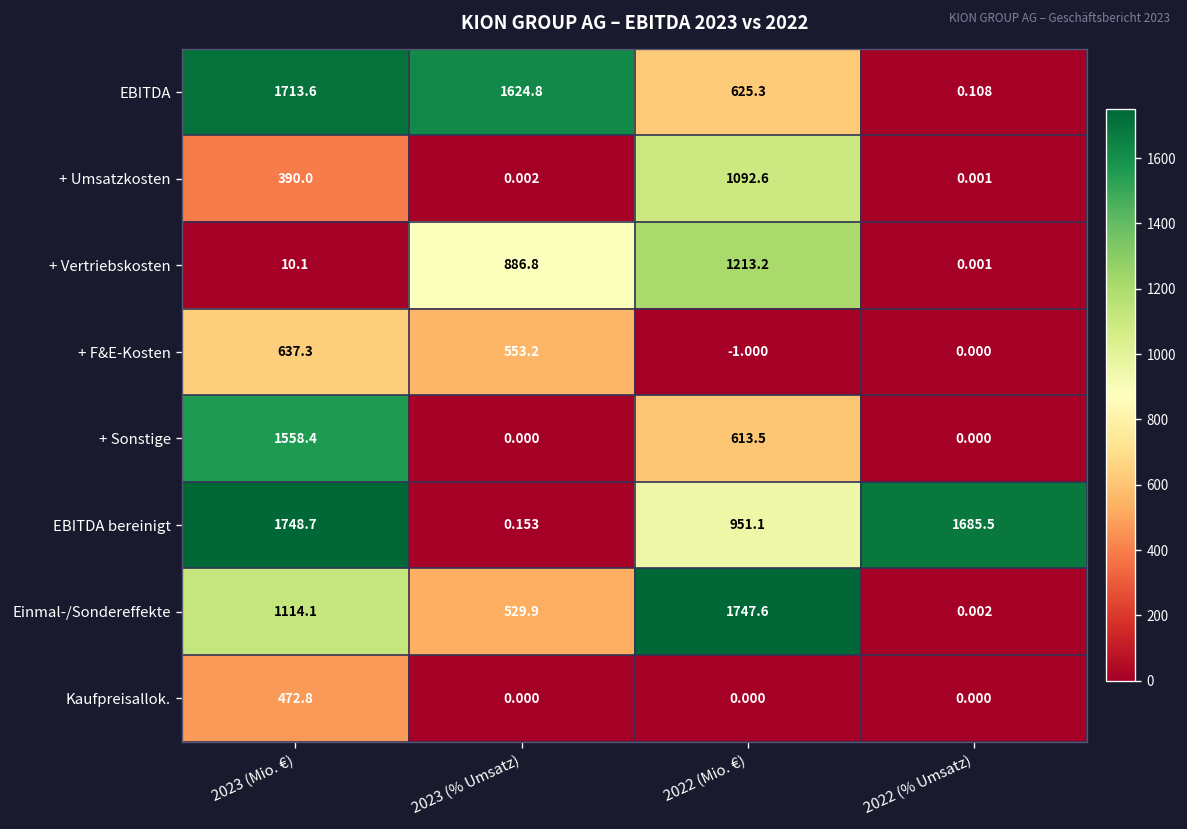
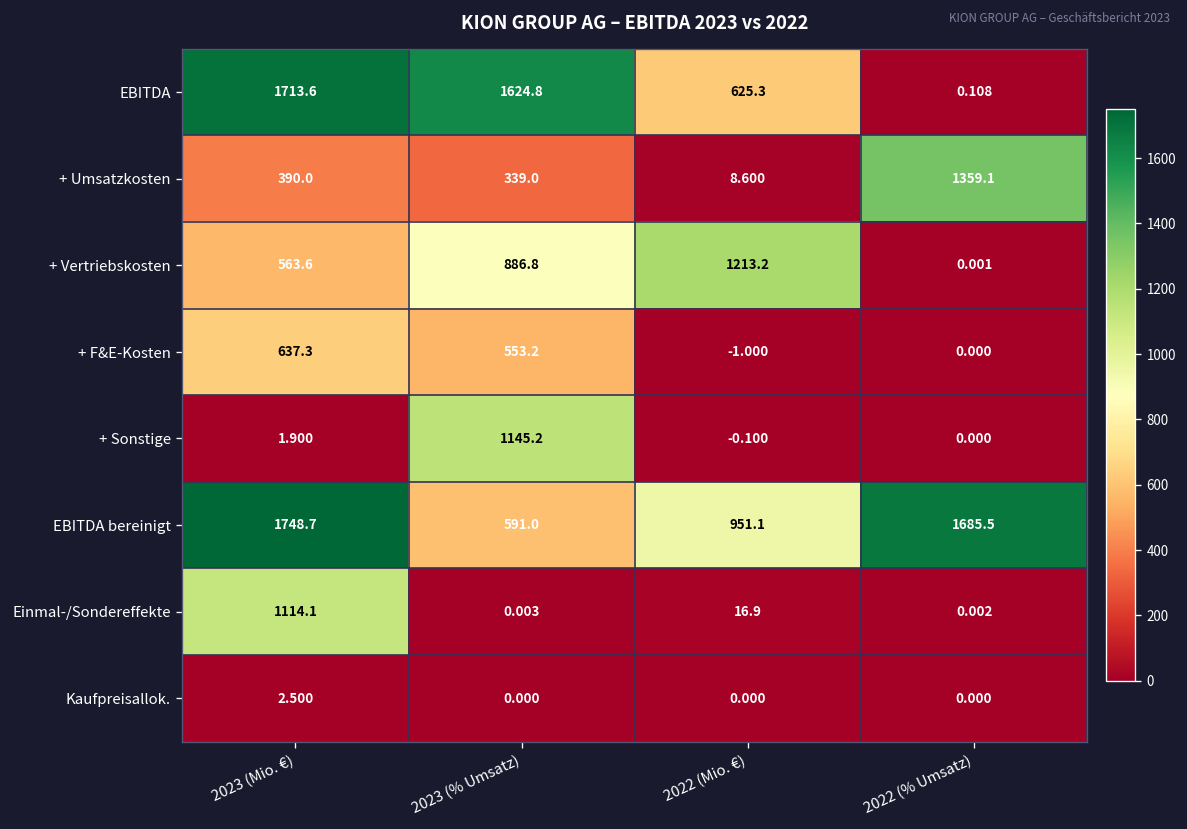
  {
    "EBITDA": {
      "2023 (Mio. €)": 1713.6,
      "2023 (% Umsatz)": 1624.8,
      "2022 (Mio. €)": 625.3,
      "2022 (% Umsatz)": 0.108
    },
    "+ Umsatzkosten": {
      "2023 (Mio. €)": 390.0,
-     "2023 (% Umsatz)": 0.002,
-     "2022 (Mio. €)": 1092.6,
-     "2022 (% Umsatz)": 0.001
+     "2023 (% Umsatz)": 339.0,
+     "2022 (Mio. €)": 8.600,
+     "2022 (% Umsatz)": 1359.1
    },
    "+ Vertriebskosten": {
-     "2023 (Mio. €)": 10.1,
+     "2023 (Mio. €)": 563.6,
      "2023 (% Umsatz)": 886.8,
      "2022 (Mio. €)": 1213.2,
      "2022 (% Umsatz)": 0.001
    },
    "+ F&E-Kosten": {
      "2023 (Mio. €)": 637.3,
      "2023 (% Umsatz)": 553.2,
      "2022 (Mio. €)": -1.000,
      "2022 (% Umsatz)": 0.000
    },
    "+ Sonstige": {
-     "2023 (Mio. €)": 1558.4,
-     "2023 (% Umsatz)": 0.000,
-     "2022 (Mio. €)": 613.5,
+     "2023 (Mio. €)": 1.900,
+     "2023 (% Umsatz)": 1145.2,
+     "2022 (Mio. €)": -0.100,
      "2022 (% Umsatz)": 0.000
    },
    "EBITDA bereinigt": {
      "2023 (Mio. €)": 1748.7,
-     "2023 (% Umsatz)": 0.153,
+     "2023 (% Umsatz)": 591.0,
      "2022 (Mio. €)": 951.1,
      "2022 (% Umsatz)": 1685.5
    },
    "Einmal-/Sondereffekte": {
      "2023 (Mio. €)": 1114.1,
-     "2023 (% Umsatz)": 529.9,
-     "2022 (Mio. €)": 1747.6,
+     "2023 (% Umsatz)": 0.003,
+     "2022 (Mio. €)": 16.9,
      "2022 (% Umsatz)": 0.002
    },
    "Kaufpreisallok.": {
-     "2023 (Mio. €)": 472.8,
+     "2023 (Mio. €)": 2.500,
      "2023 (% Umsatz)": 0.000,
      "2022 (Mio. €)": 0.000,
      "2022 (% Umsatz)": 0.000
    }
  }
